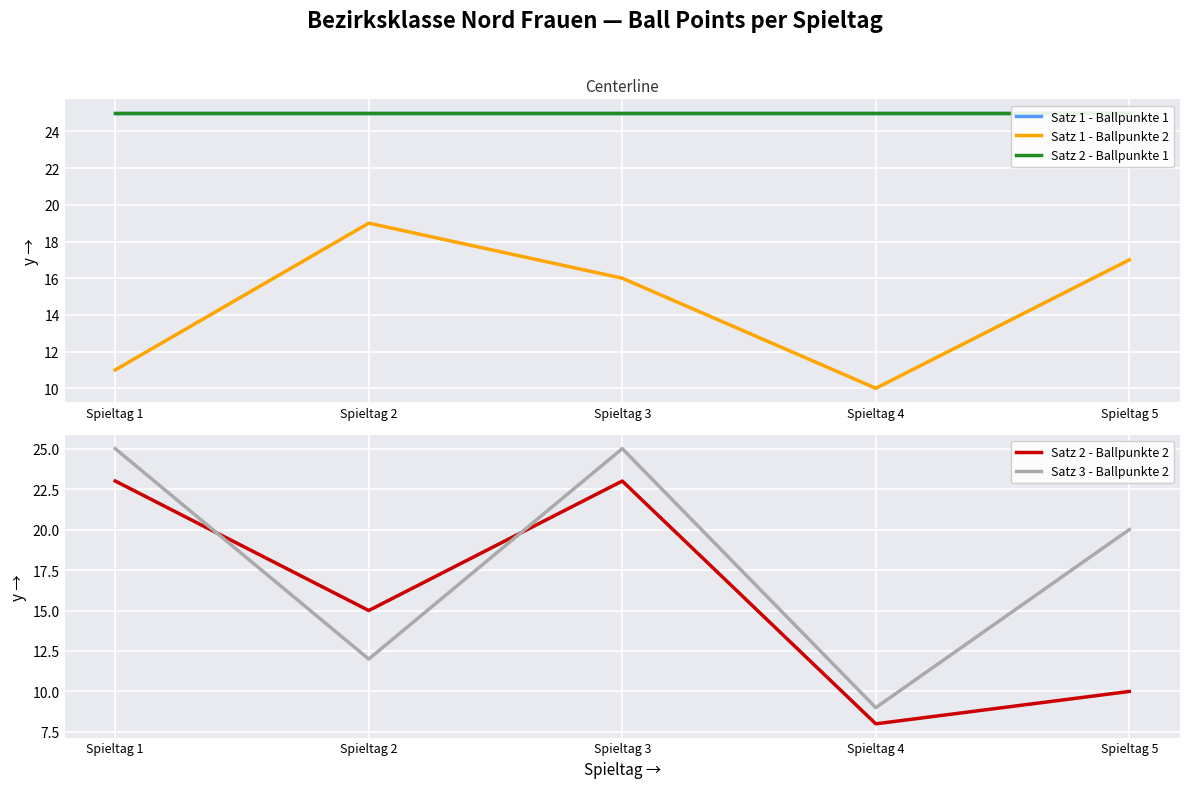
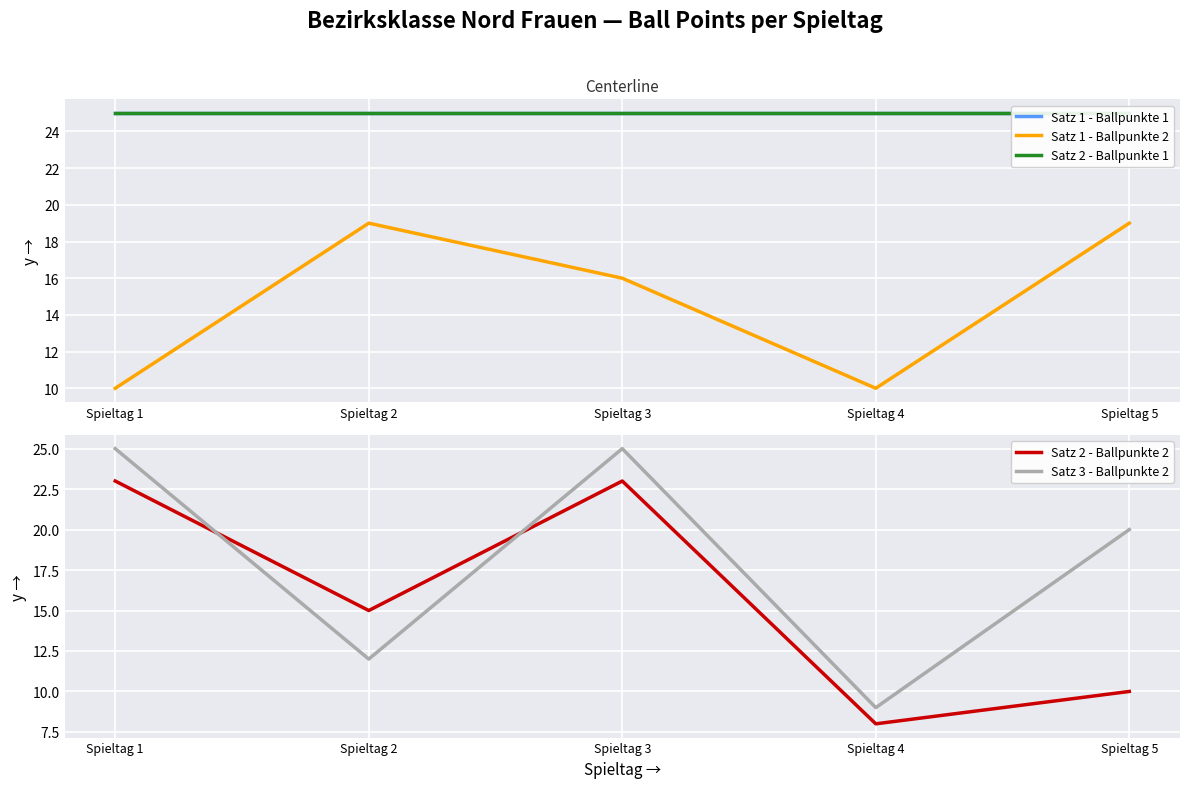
  {
    "Centerline": {
      "Satz 2 - Ballpunkte 1": {
        "Spieltag 1": 25,
        "Spieltag 2": 25,
        "Spieltag 3": 25,
        "Spieltag 4": 25
      },
      "Satz 1 - Ballpunkte 2": {
-       "Spieltag 1": 11,
+       "Spieltag 1": 10,
        "Spieltag 2": 19,
        "Spieltag 3": 16,
        "Spieltag 4": 10,
-       "Spieltag 5": 17
+       "Spieltag 5": 19
      }
    }
  }
